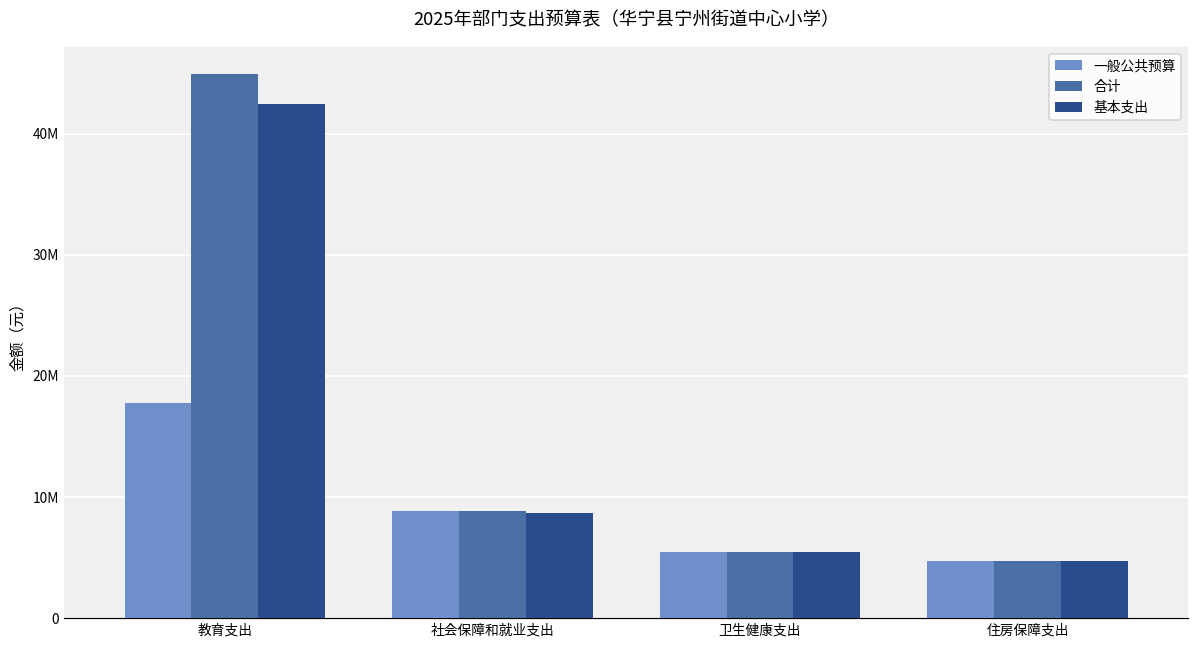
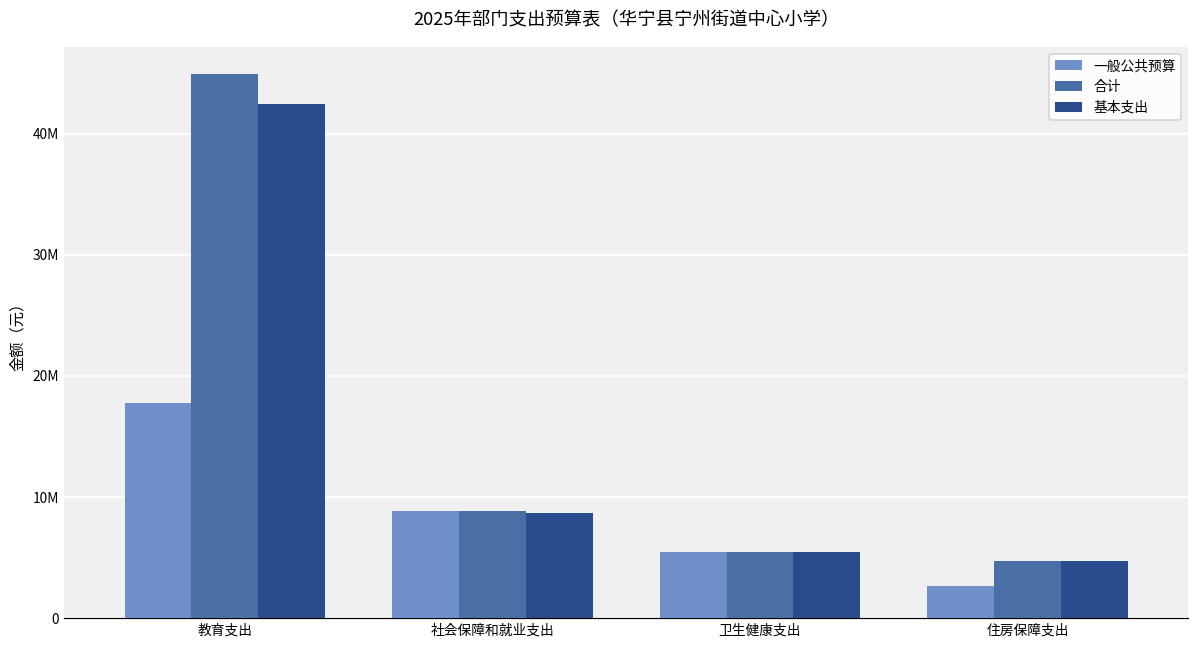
  {
    "一般公共预算": {
      "教育支出": 17800000,
      "社会保障和就业支出": 8900000,
      "卫生健康支出": 5500000,
-     "住房保障支出": 4700000
+     "住房保障支出": 2700000
    }
  }
